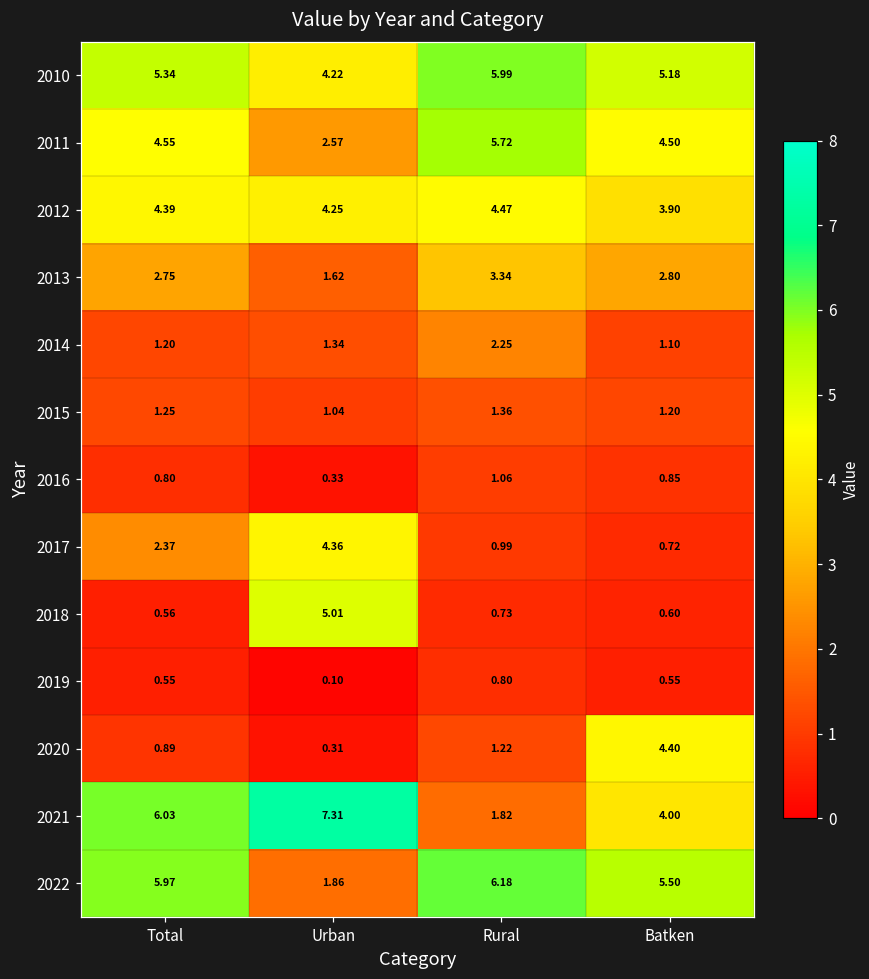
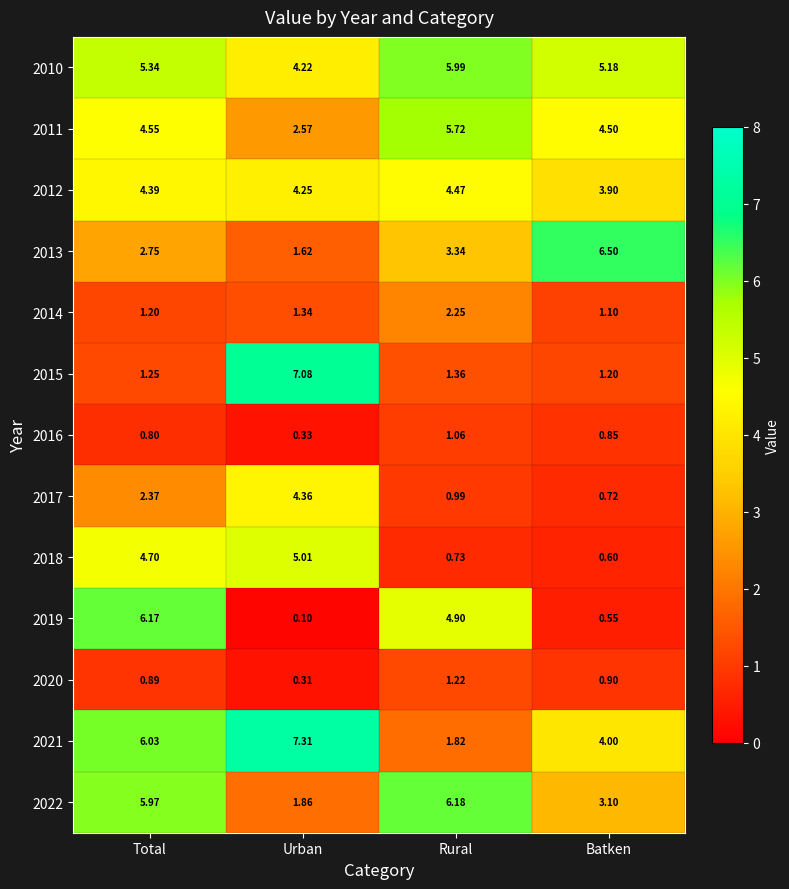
  {
    "2010": {
      "Total": 5.34,
      "Urban": 4.22,
      "Rural": 5.99,
      "Batken": 5.18
    },
    "2011": {
      "Total": 4.55,
      "Urban": 2.57,
      "Rural": 5.72,
      "Batken": 4.50
    },
    "2012": {
      "Total": 4.39,
      "Urban": 4.25,
      "Rural": 4.47,
      "Batken": 3.90
    },
    "2013": {
      "Total": 2.75,
      "Urban": 1.62,
      "Rural": 3.34,
-     "Batken": 2.80
+     "Batken": 6.50
    },
    "2014": {
      "Total": 1.20,
      "Urban": 1.34,
      "Rural": 2.25,
      "Batken": 1.10
    },
    "2015": {
      "Total": 1.25,
-     "Urban": 1.04,
+     "Urban": 7.08,
      "Rural": 1.36,
      "Batken": 1.20
    },
    "2016": {
      "Total": 0.80,
      "Urban": 0.33,
      "Rural": 1.06,
      "Batken": 0.85
    },
    "2017": {
      "Total": 2.37,
      "Urban": 4.36,
      "Rural": 0.99,
      "Batken": 0.72
    },
    "2018": {
-     "Total": 0.56,
+     "Total": 4.70,
      "Urban": 5.01,
      "Rural": 0.73,
      "Batken": 0.60
    },
    "2019": {
-     "Total": 0.55,
+     "Total": 6.17,
      "Urban": 0.10,
-     "Rural": 0.80,
+     "Rural": 4.90,
      "Batken": 0.55
    },
    "2020": {
      "Total": 0.89,
      "Urban": 0.31,
      "Rural": 1.22,
-     "Batken": 4.40
+     "Batken": 0.90
    },
    "2021": {
      "Total": 6.03,
      "Urban": 7.31,
      "Rural": 1.82,
      "Batken": 4.00
    },
    "2022": {
      "Total": 5.97,
      "Urban": 1.86,
      "Rural": 6.18,
-     "Batken": 5.50
+     "Batken": 3.10
    }
  }
